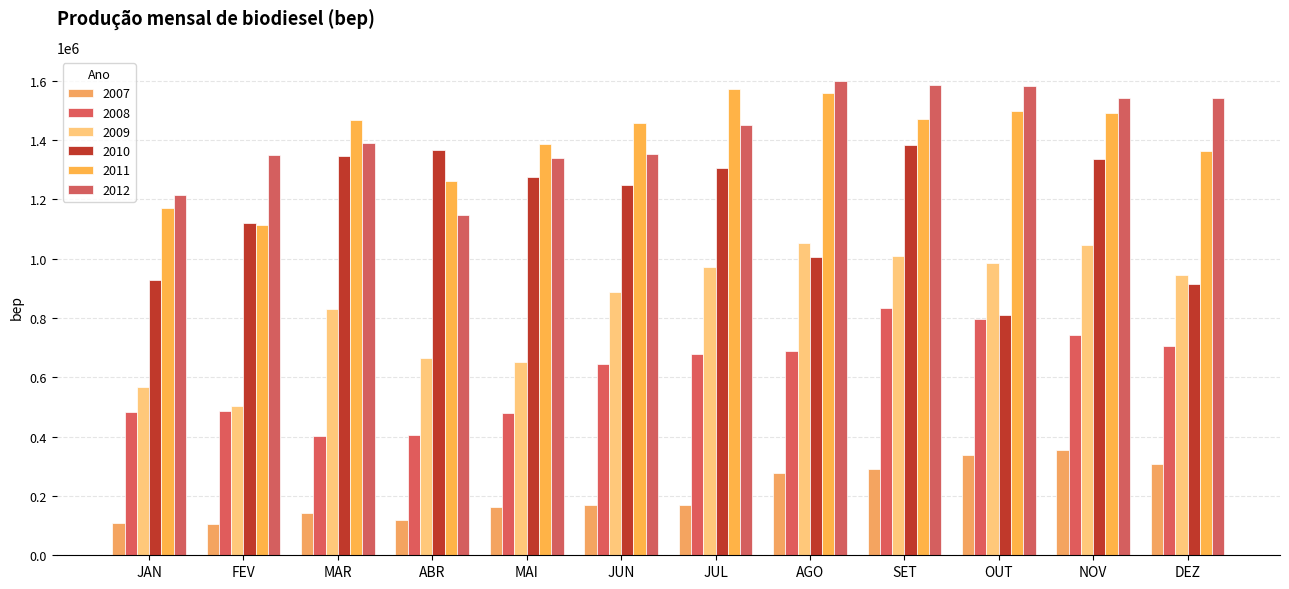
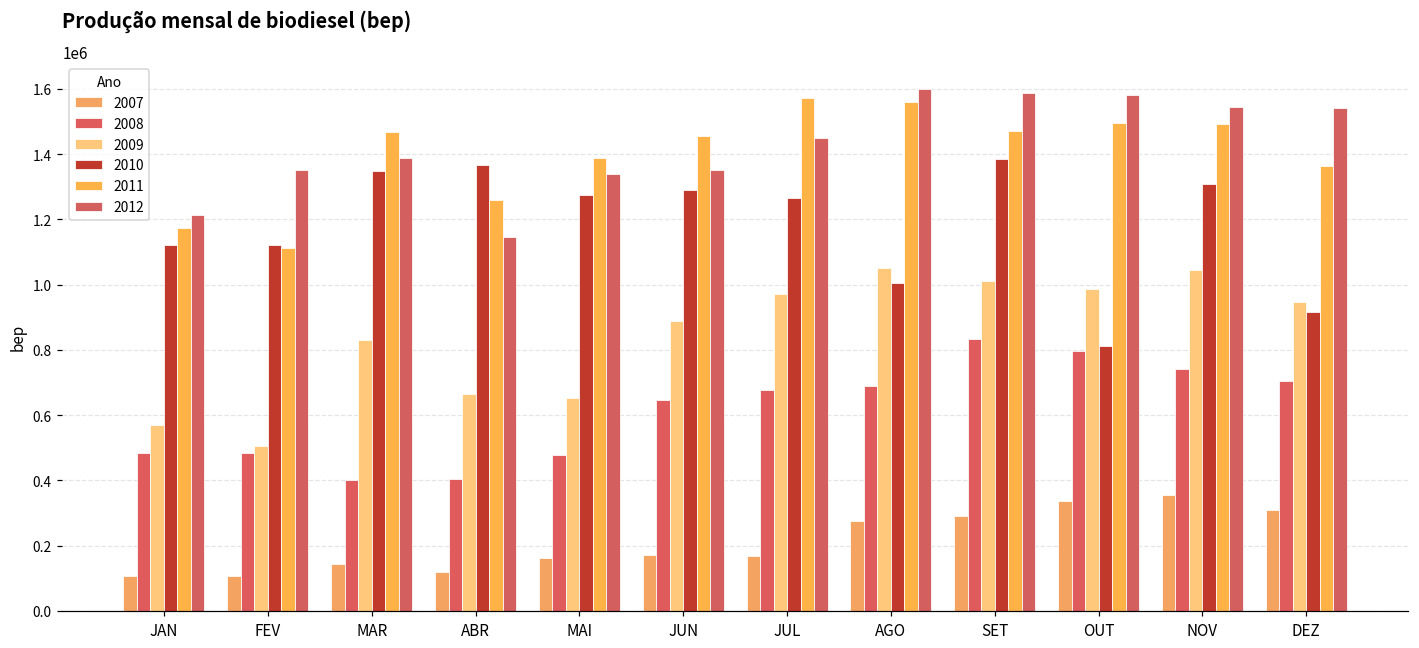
  {
    "2010": {
-     "JAN": 930000,
+     "JAN": 1120000,
      "FEV": 1120000,
      "MAR": 1350000,
      "ABR": 1370000,
      "MAI": 1280000,
-     "JUN": 1250000,
-     "JUL": 1300000,
+     "JUN": 1290000,
+     "JUL": 1270000,
      "AGO": 1010000,
      "SET": 1380000,
      "OUT": 810000,
-     "NOV": 1340000,
+     "NOV": 1310000,
      "DEZ": 910000
    }
  }
